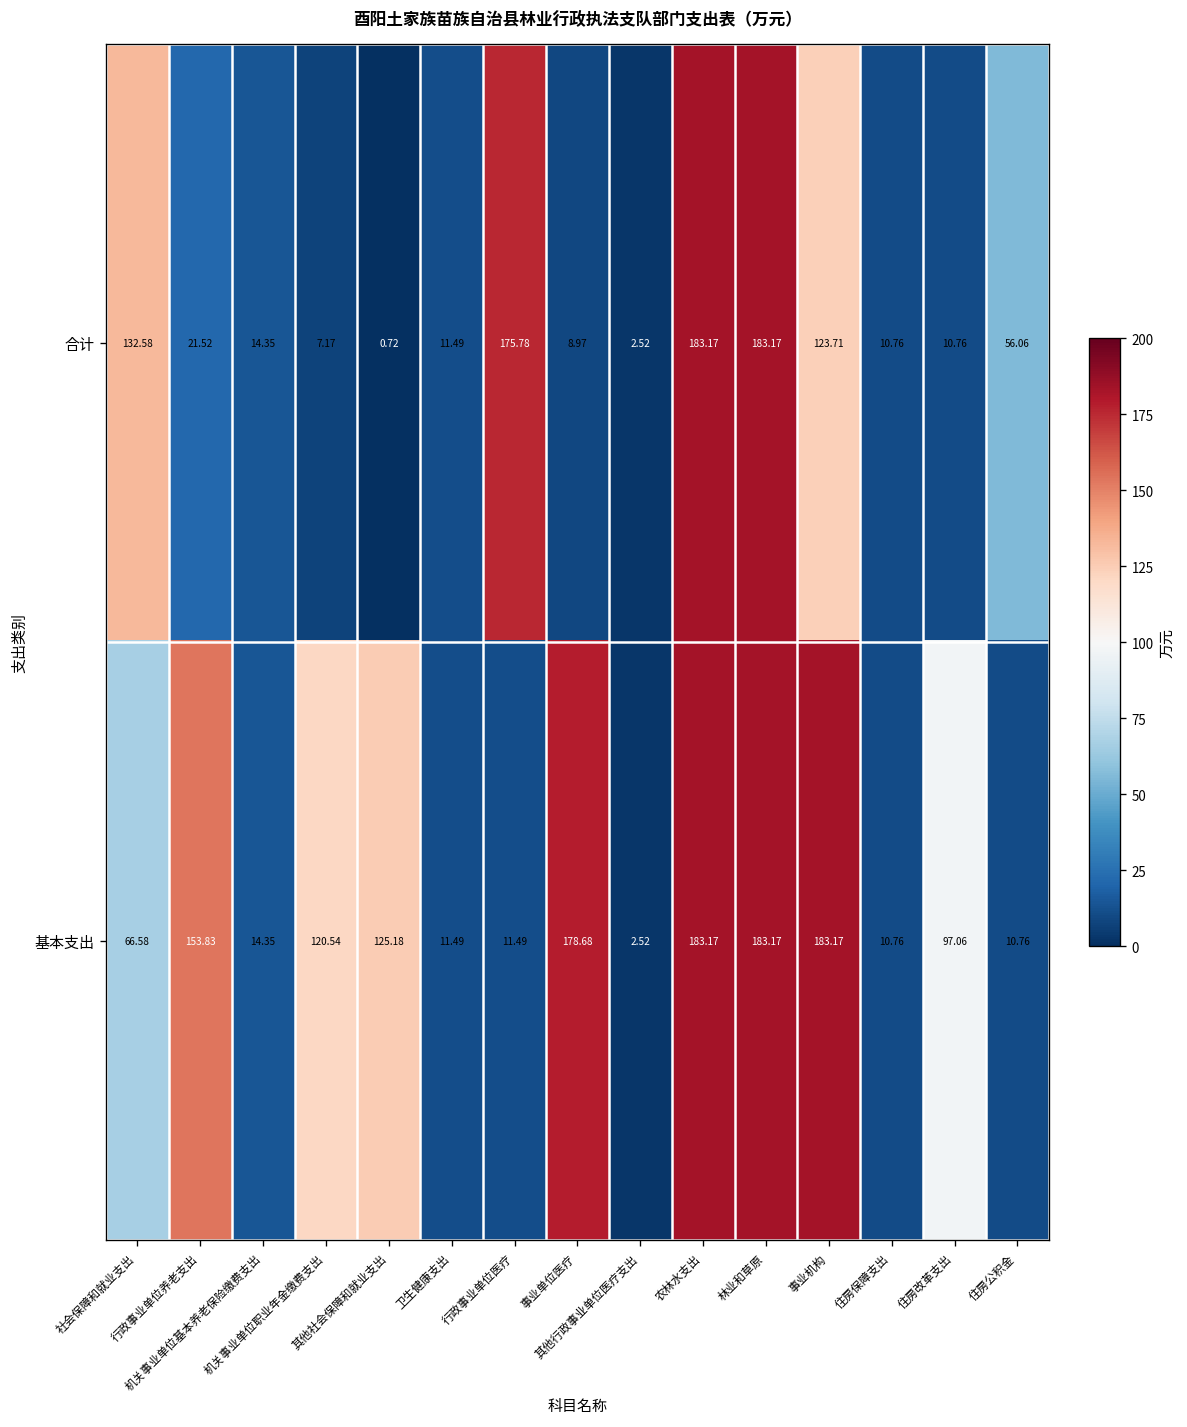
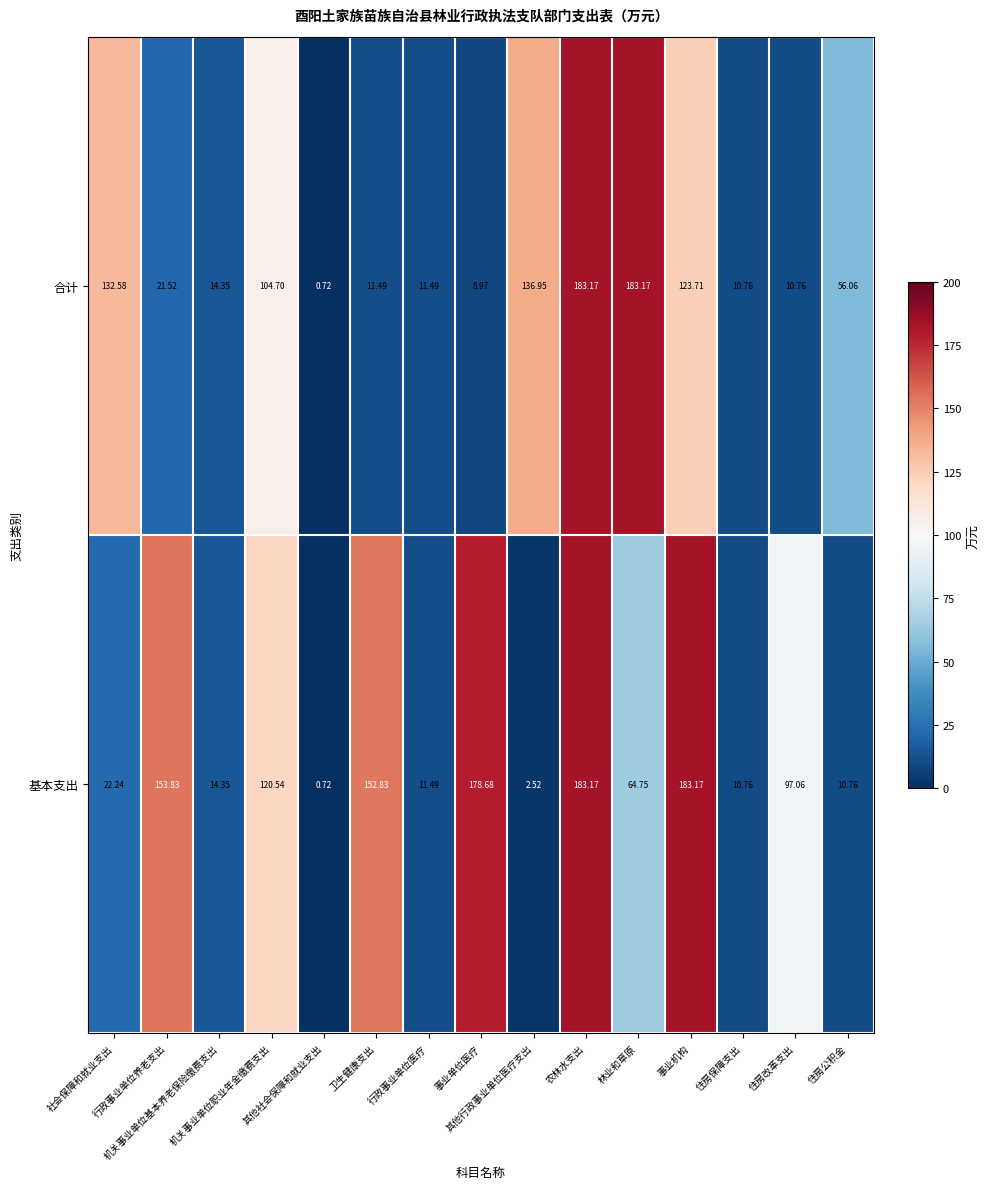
  {
    "合计": {
      "社会保障和就业支出": 132.58,
      "行政事业单位养老支出": 21.52,
      "机关事业单位基本养老保险缴费支出": 14.35,
-     "机关事业单位职业年金缴费支出": 7.17,
+     "机关事业单位职业年金缴费支出": 104.70,
      "其他社会保障和就业支出": 0.72,
      "卫生健康支出": 11.49,
-     "行政事业单位医疗": 175.78,
+     "行政事业单位医疗": 11.49,
      "事业单位医疗": 8.97,
-     "其他行政事业单位医疗支出": 2.52,
+     "其他行政事业单位医疗支出": 136.95,
      "农林水支出": 183.17,
      "林业和草原": 183.17,
      "事业机构": 123.71,
      "住房保障支出": 10.76,
      "住房改革支出": 10.76,
      "住房公积金": 56.06
    },
    "基本支出": {
-     "社会保障和就业支出": 66.58,
+     "社会保障和就业支出": 22.24,
      "行政事业单位养老支出": 153.83,
      "机关事业单位基本养老保险缴费支出": 14.35,
      "机关事业单位职业年金缴费支出": 120.54,
-     "其他社会保障和就业支出": 125.18,
-     "卫生健康支出": 11.49,
+     "其他社会保障和就业支出": 0.72,
+     "卫生健康支出": 152.83,
      "行政事业单位医疗": 11.49,
      "事业单位医疗": 178.68,
      "其他行政事业单位医疗支出": 2.52,
      "农林水支出": 183.17,
-     "林业和草原": 183.17,
+     "林业和草原": 64.75,
      "事业机构": 183.17,
      "住房保障支出": 10.76,
      "住房改革支出": 97.06,
      "住房公积金": 10.76
    }
  }
